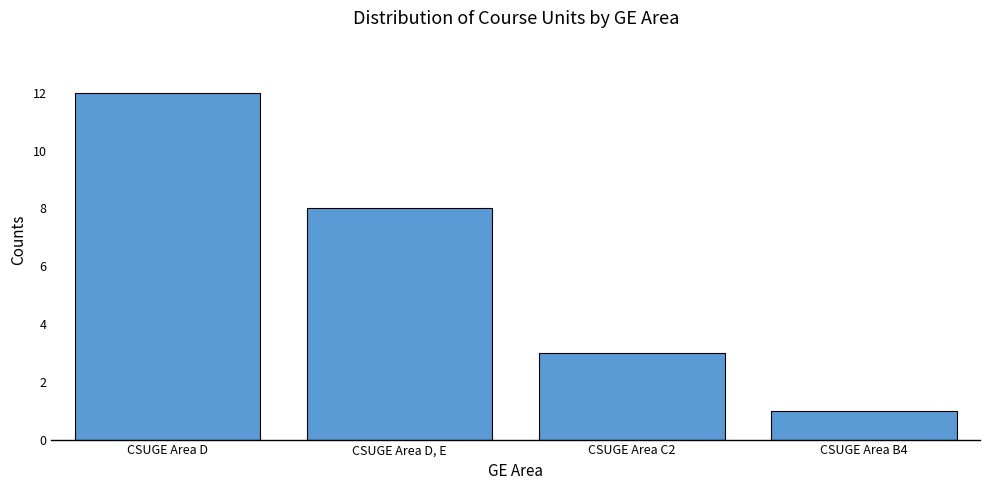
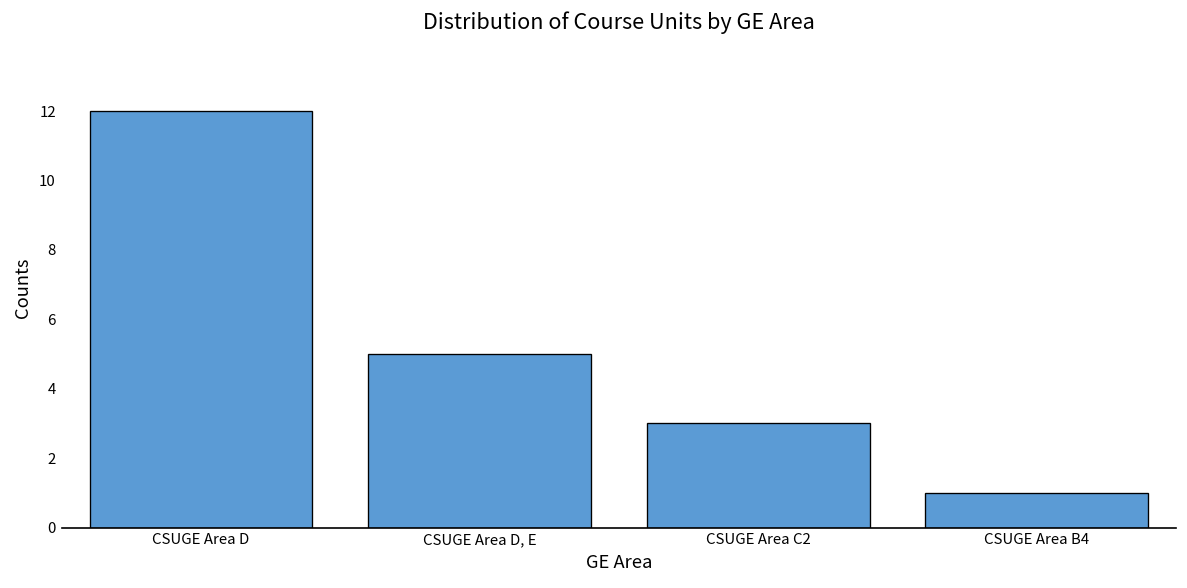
  {
    "CSUGE Area D": 12,
-   "CSUGE Area D, E": 8,
+   "CSUGE Area D, E": 5,
    "CSUGE Area C2": 3,
    "CSUGE Area B4": 1
  }
